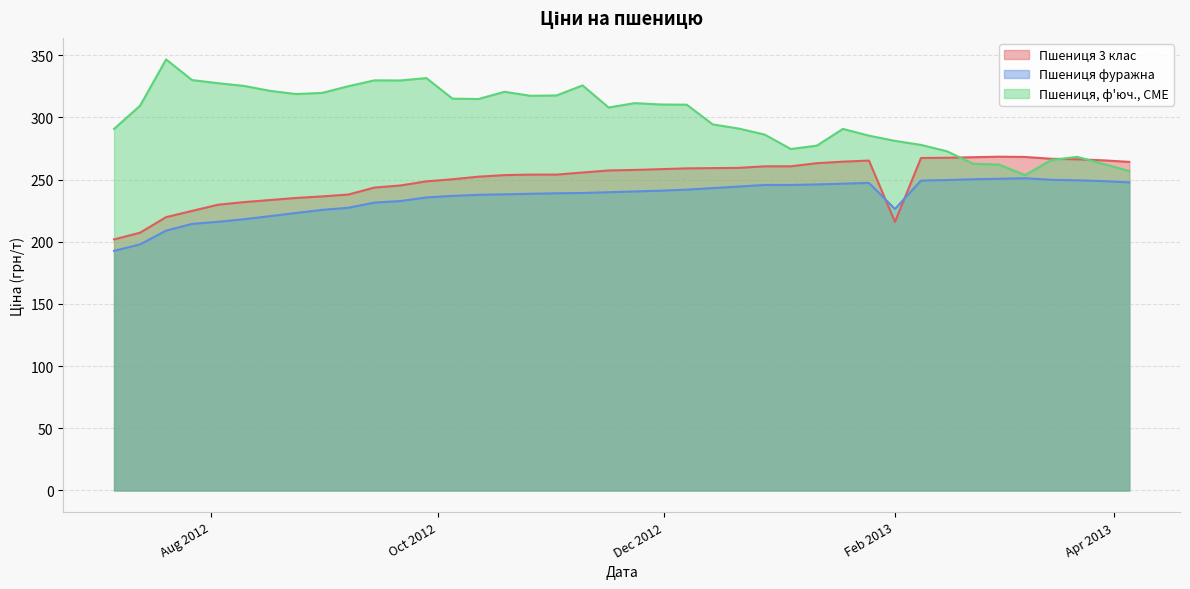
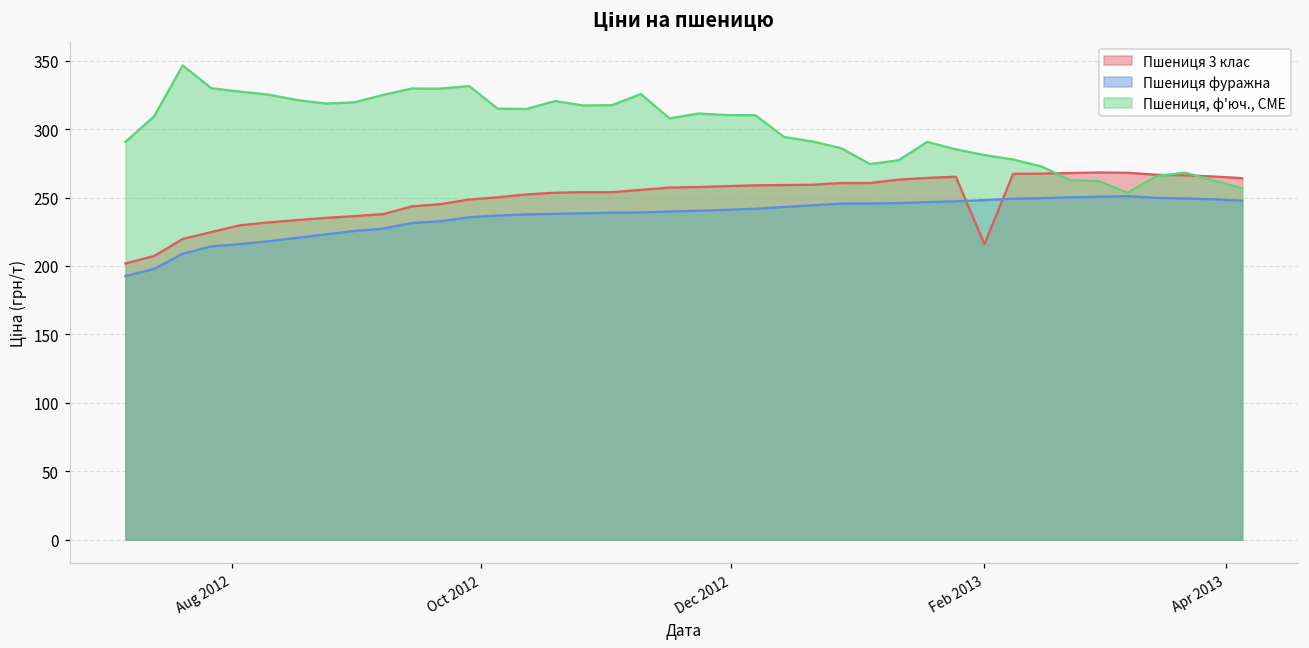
  {
    "Пшениця 3 клас": {
      "Feb 2013": 216
    },
    "Пшениця фуражна": {
-     "Feb 2013": 226
+     "Feb 2013": 248
    },
    "Пшениця, ф'юч., CME": {
      "Feb 2013": 281
    }
  }
